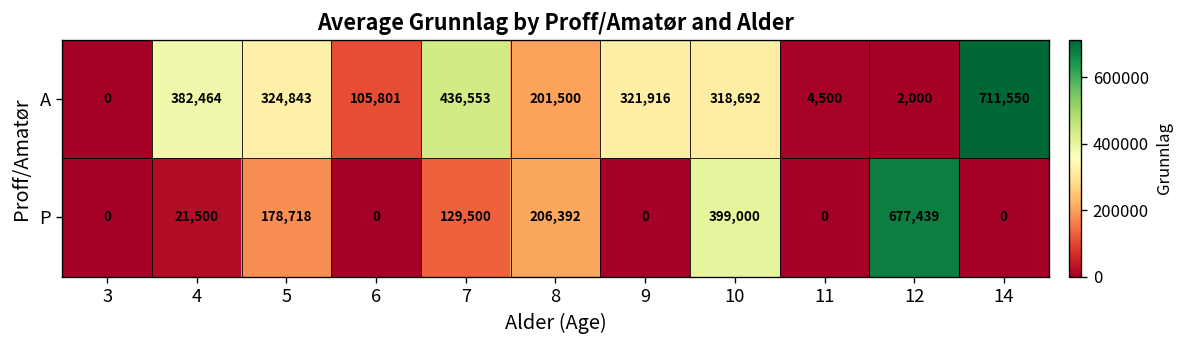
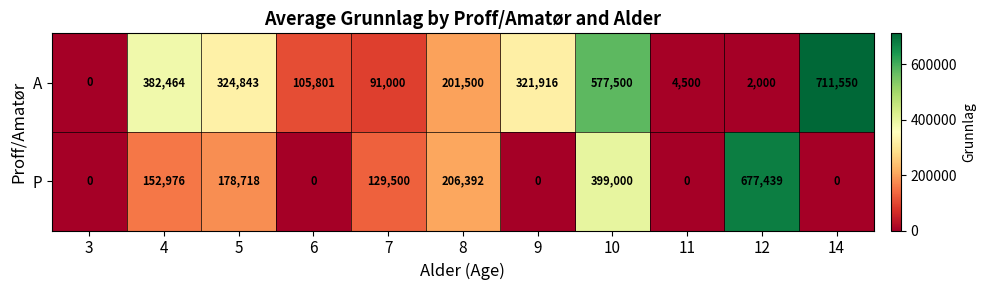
  {
    "A": {
      "3": "0",
      "4": "382,464",
      "5": "324,843",
      "6": "105,801",
-     "7": "436,553",
+     "7": "91,000",
      "8": "201,500",
      "9": "321,916",
-     "10": "318,692",
+     "10": "577,500",
      "11": "4,500",
      "12": "2,000",
      "14": "711,550"
    },
    "P": {
      "3": "0",
-     "4": "21,500",
+     "4": "152,976",
      "5": "178,718",
      "6": "0",
      "7": "129,500",
      "8": "206,392",
      "9": "0",
      "10": "399,000",
      "11": "0",
      "12": "677,439",
      "14": "0"
    }
  }
